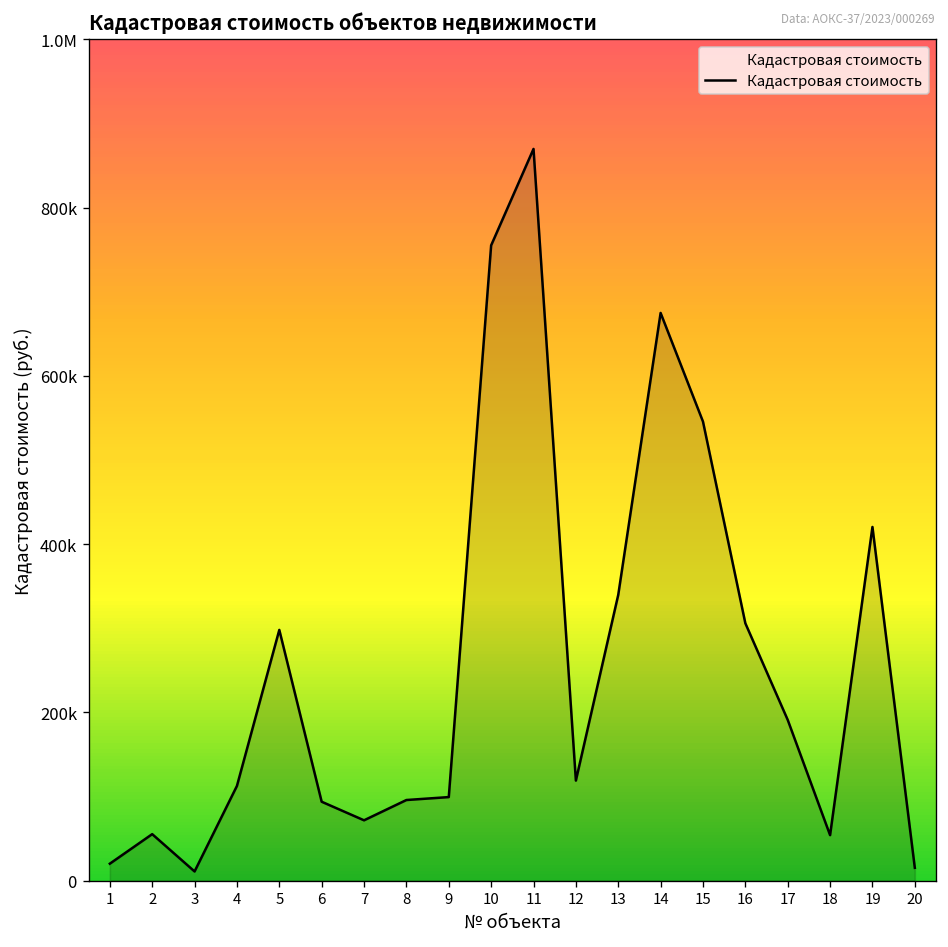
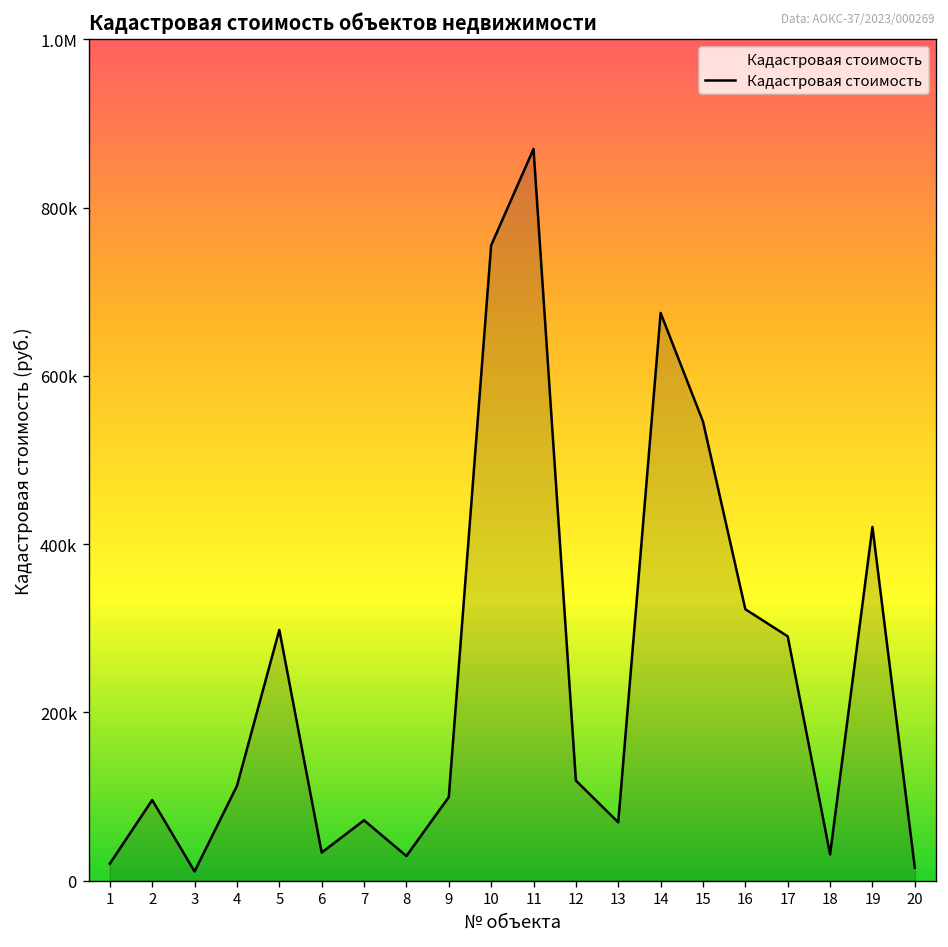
  {
    "1": 20000,
-   "2": 60000,
+   "2": 100000,
    "3": 10000,
    "4": 110000,
    "5": 300000,
-   "6": 90000,
+   "6": 30000,
    "7": 70000,
-   "8": 100000,
+   "8": 30000,
    "9": 100000,
    "10": 760000,
    "11": 870000,
    "12": 120000,
-   "13": 340000,
+   "13": 70000,
    "14": 670000,
    "15": 550000,
-   "16": 310000,
-   "17": 190000,
-   "18": 50000,
+   "16": 320000,
+   "17": 290000,
+   "18": 30000,
    "19": 420000,
    "20": 20000
  }
